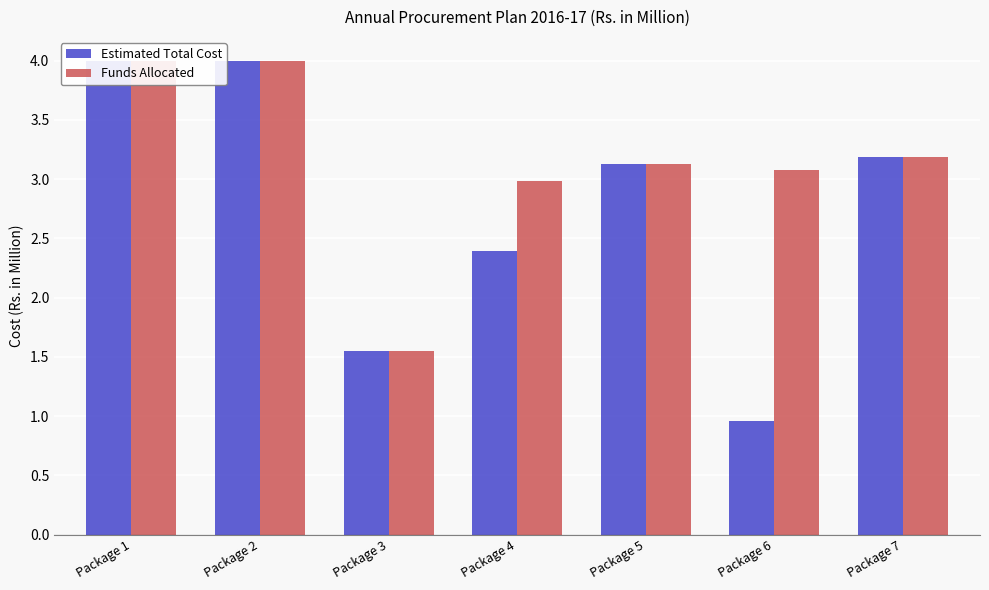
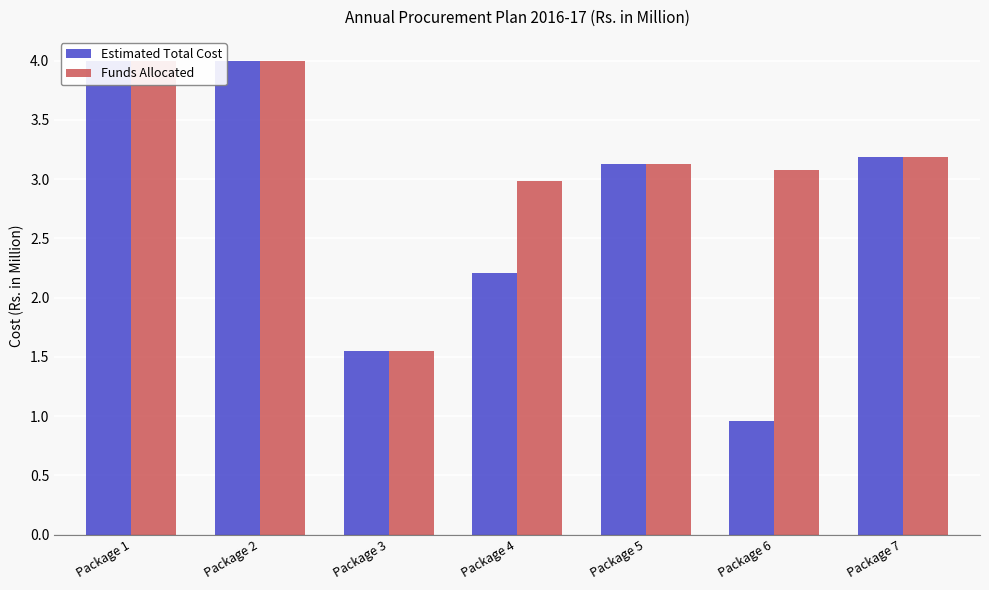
  {
    "Estimated Total Cost": {
      "Package 2": 4.00,
      "Package 3": 1.55,
-     "Package 4": 2.39,
+     "Package 4": 2.21,
      "Package 5": 3.13,
      "Package 6": 0.96,
      "Package 7": 3.19
    },
    "Funds Allocated": {
      "Package 2": 4.00,
      "Package 3": 1.55,
      "Package 4": 2.98,
      "Package 5": 3.13,
      "Package 6": 3.08,
      "Package 7": 3.19
    }
  }
